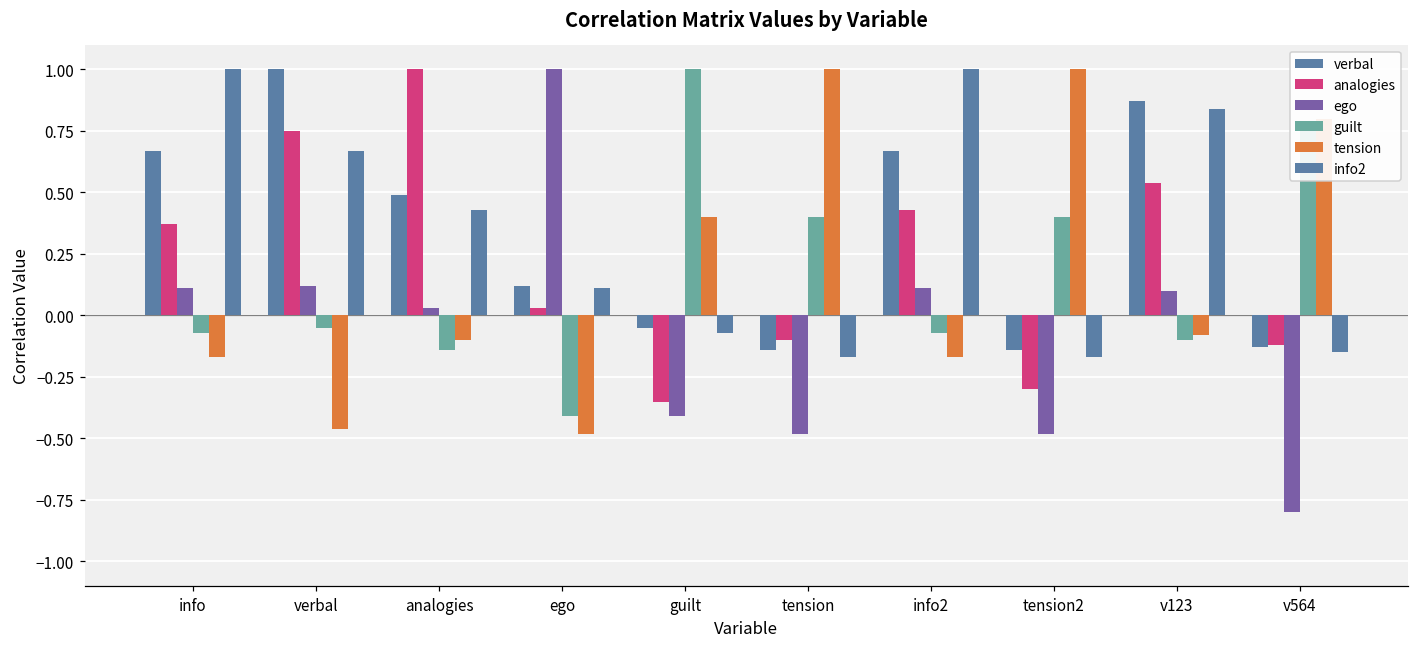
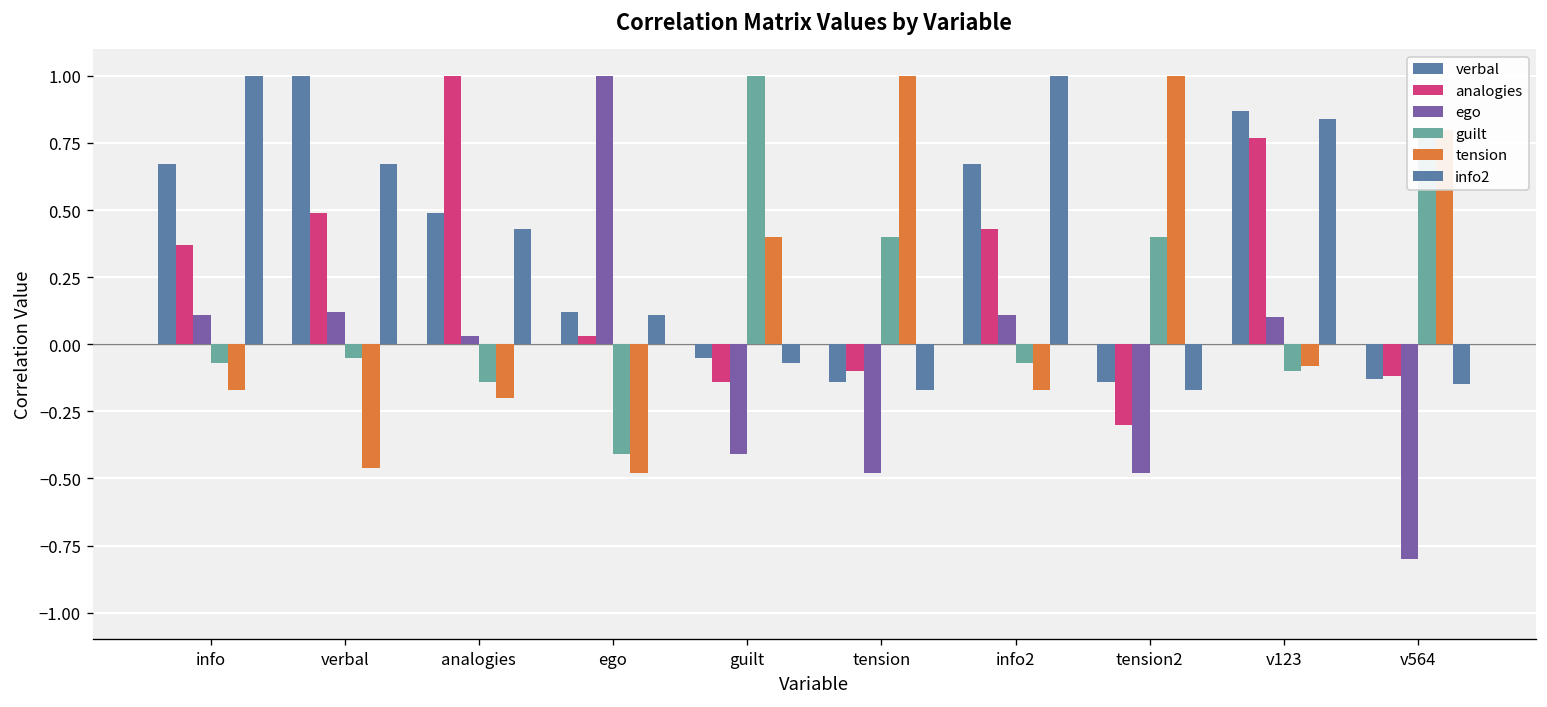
  {
    "analogies": {
      "info": 0.37,
-     "verbal": 0.75,
+     "verbal": 0.49,
      "analogies": 1.00,
      "ego": 0.03,
-     "guilt": -0.35,
+     "guilt": -0.14,
      "tension": -0.10,
      "info2": 0.43,
      "tension2": -0.30,
-     "v123": 0.54,
+     "v123": 0.77,
      "v564": -0.12
    },
    "tension": {
      "info": -0.17,
      "verbal": -0.46,
-     "analogies": -0.1,
+     "analogies": -0.2,
      "ego": -0.48,
      "guilt": 0.4,
      "tension": 1.0,
      "info2": -0.17,
      "tension2": 1.0,
      "v123": -0.08
    }
  }
